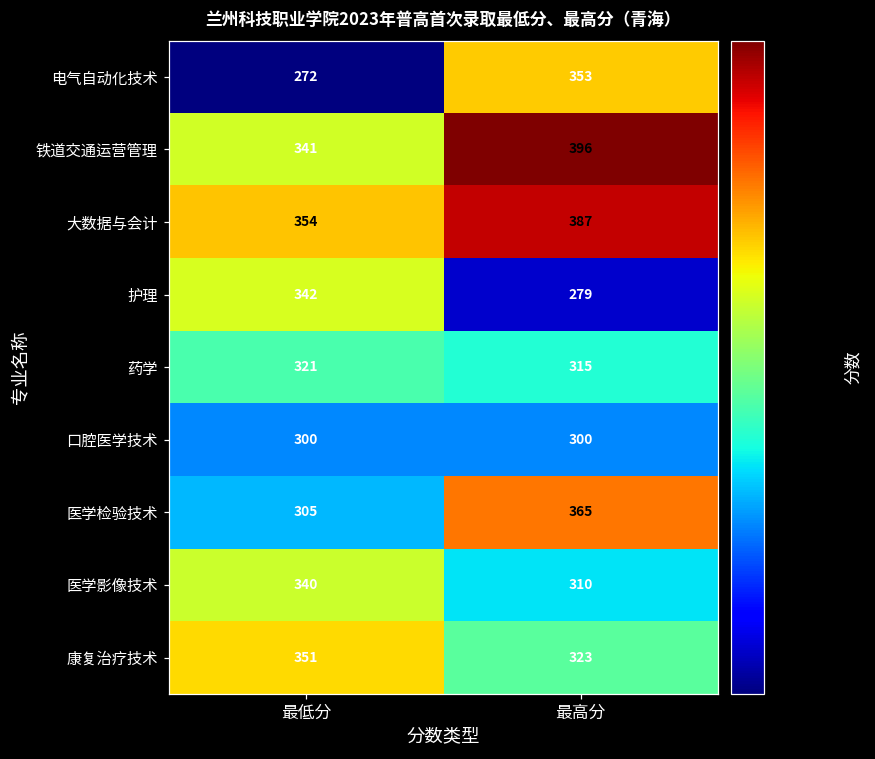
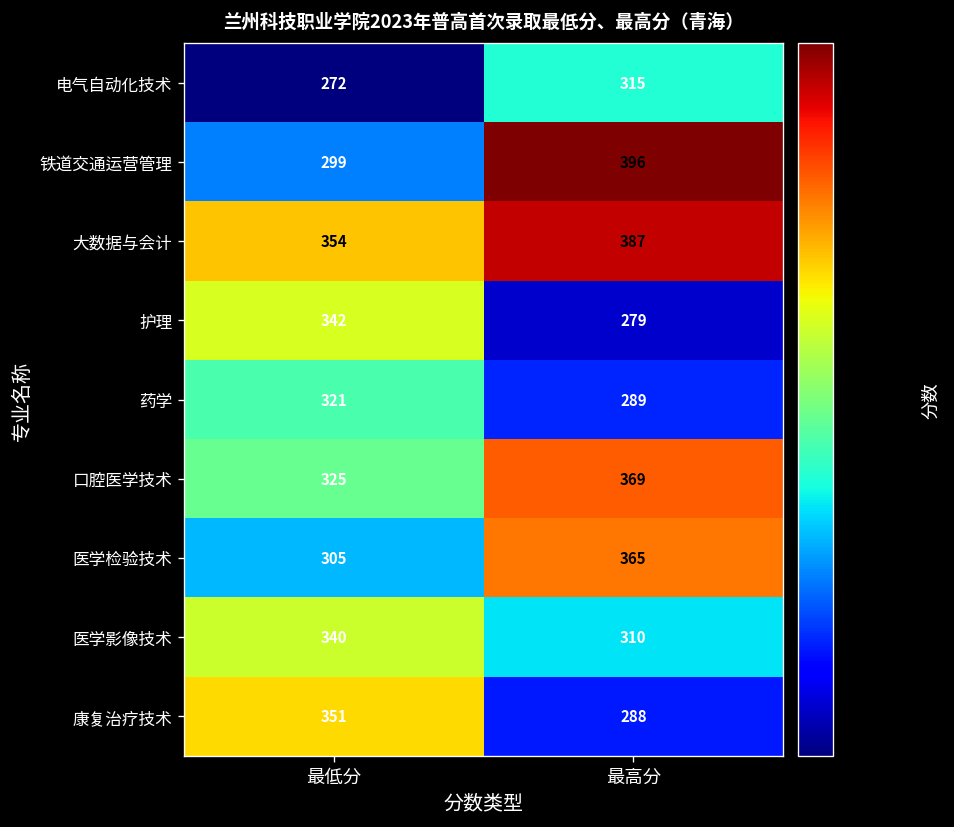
  {
    "电气自动化技术": {
      "最低分": 272,
-     "最高分": 353
+     "最高分": 315
    },
    "铁道交通运营管理": {
-     "最低分": 341,
+     "最低分": 299,
      "最高分": 396
    },
    "大数据与会计": {
      "最低分": 354,
      "最高分": 387
    },
    "护理": {
      "最低分": 342,
      "最高分": 279
    },
    "药学": {
      "最低分": 321,
-     "最高分": 315
+     "最高分": 289
    },
    "口腔医学技术": {
-     "最低分": 300,
-     "最高分": 300
+     "最低分": 325,
+     "最高分": 369
    },
    "医学检验技术": {
      "最低分": 305,
      "最高分": 365
    },
    "医学影像技术": {
      "最低分": 340,
      "最高分": 310
    },
    "康复治疗技术": {
      "最低分": 351,
-     "最高分": 323
+     "最高分": 288
    }
  }
